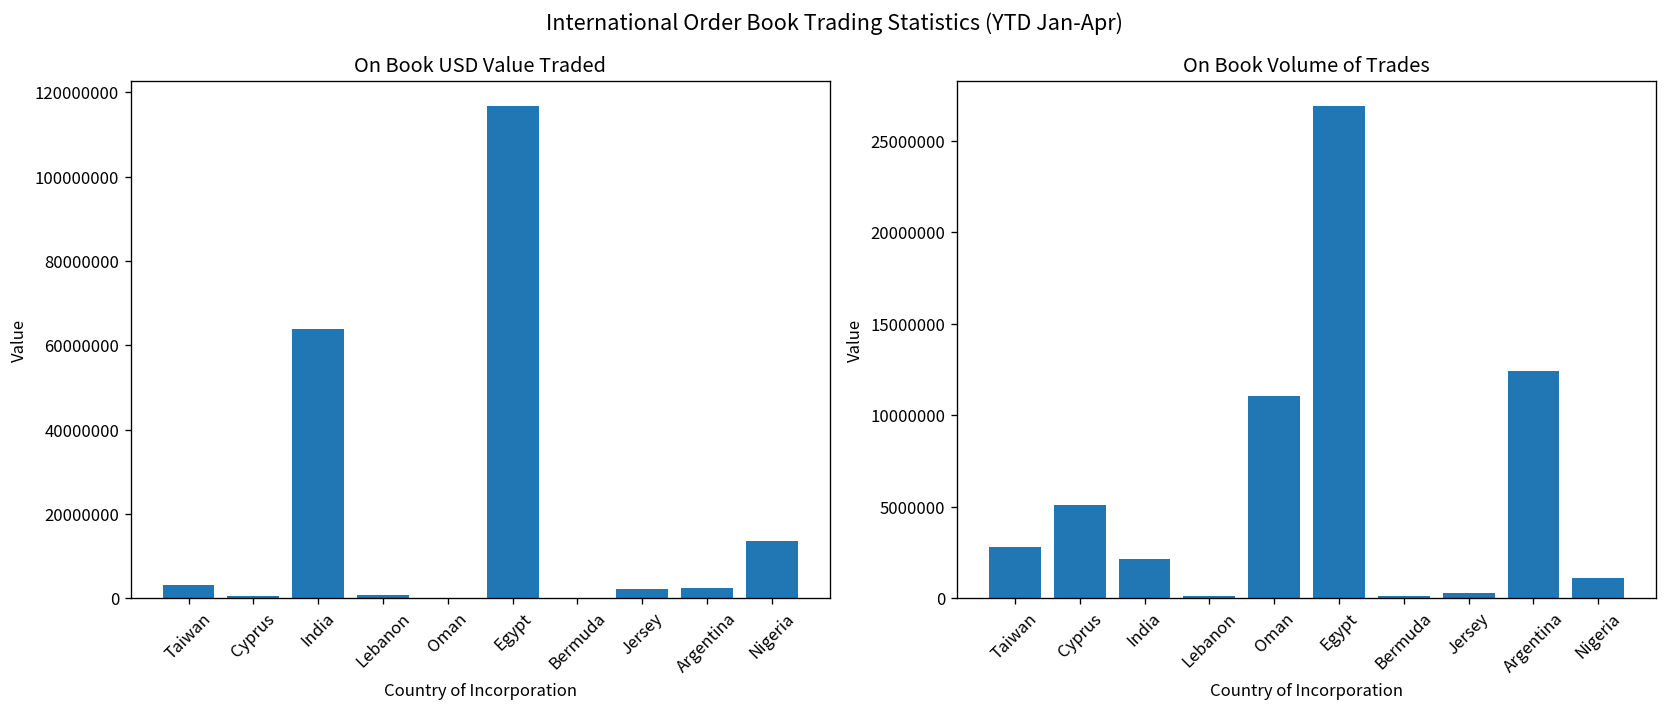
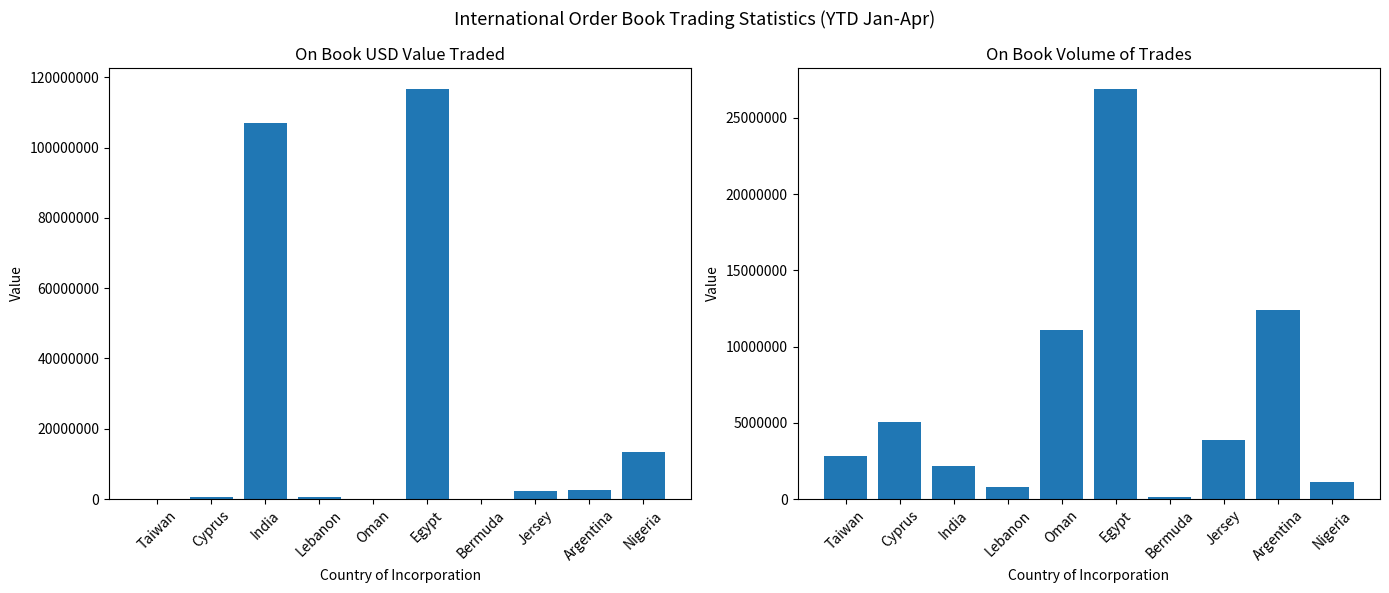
  {
    "On Book USD Value Traded": {
-     "Taiwan": 3000000,
-     "India": 64000000,
+     "Taiwan": 0,
+     "India": 107000000,
      "Egypt": 117000000,
      "Jersey": 2000000,
      "Argentina": 2000000,
      "Nigeria": 14000000
    },
    "On Book Volume of Trades": {
      "Taiwan": 2800000,
      "Cyprus": 5100000,
      "India": 2100000,
-     "Lebanon": 100000,
+     "Lebanon": 800000,
      "Oman": 11100000,
      "Egypt": 26900000,
-     "Jersey": 300000,
+     "Jersey": 3800000,
      "Argentina": 12400000,
      "Nigeria": 1100000
    }
  }
